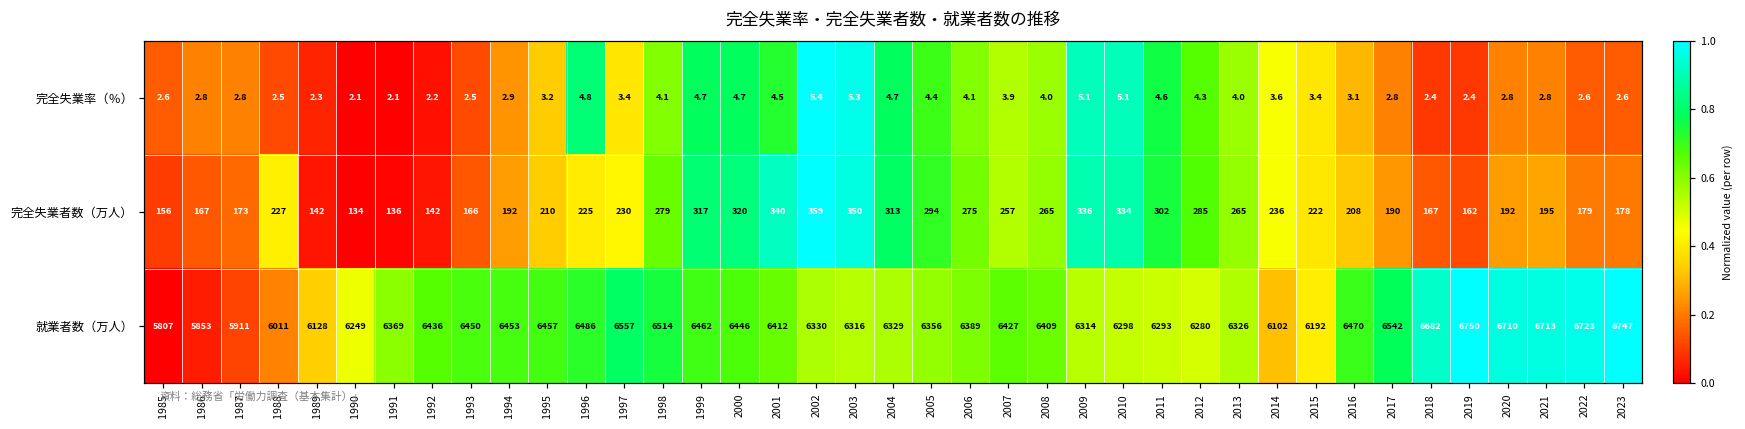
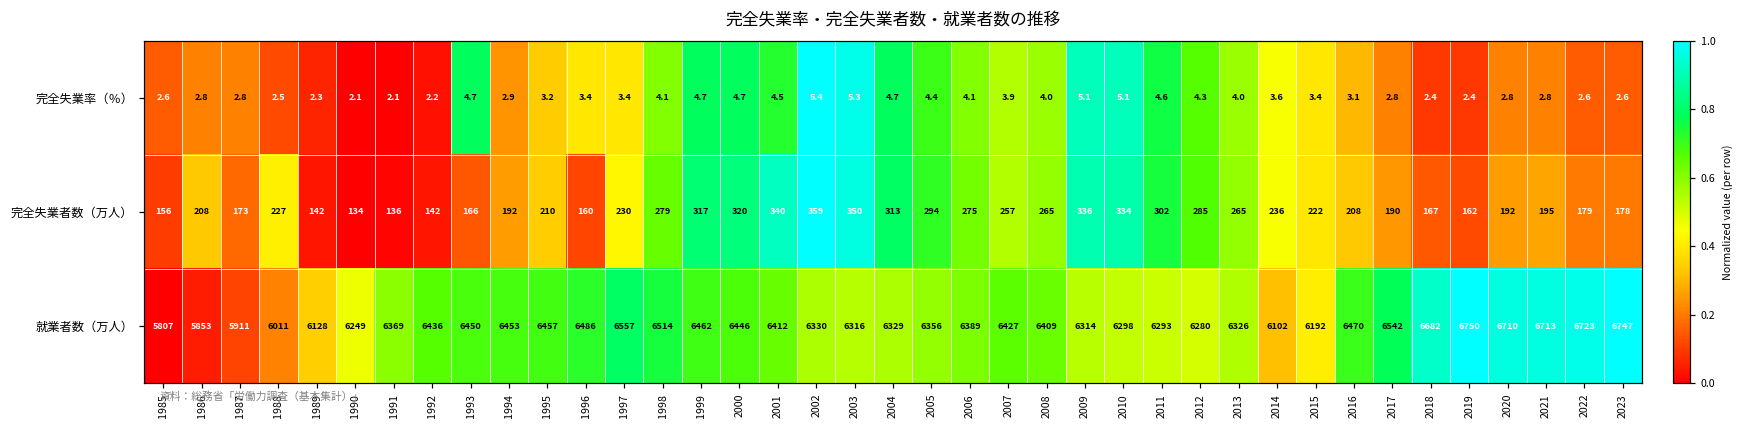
  {
    "完全失業率（％）": {
      "1985": 2.6,
      "1986": 2.8,
      "1987": 2.8,
      "1988": 2.5,
      "1989": 2.3,
      "1990": 2.1,
      "1991": 2.1,
      "1992": 2.2,
-     "1993": 2.5,
+     "1993": 4.7,
      "1994": 2.9,
      "1995": 3.2,
-     "1996": 4.8,
+     "1996": 3.4,
      "1997": 3.4,
      "1998": 4.1,
      "1999": 4.7,
      "2000": 4.7,
      "2001": 4.5,
      "2002": 5.4,
      "2003": 5.3,
      "2004": 4.7,
      "2005": 4.4,
      "2006": 4.1,
      "2007": 3.9,
      "2008": 4.0,
      "2009": 5.1,
      "2010": 5.1,
      "2011": 4.6,
      "2012": 4.3,
      "2013": 4.0,
      "2014": 3.6,
      "2015": 3.4,
      "2016": 3.1,
      "2017": 2.8,
      "2018": 2.4,
      "2019": 2.4,
      "2020": 2.8,
      "2021": 2.8,
      "2022": 2.6,
      "2023": 2.6
    },
    "完全失業者数（万人）": {
      "1985": 156,
-     "1986": 167,
+     "1986": 208,
      "1987": 173,
      "1988": 227,
      "1989": 142,
      "1990": 134,
      "1991": 136,
      "1992": 142,
      "1993": 166,
      "1994": 192,
      "1995": 210,
-     "1996": 225,
+     "1996": 160,
      "1997": 230,
      "1998": 279,
      "1999": 317,
      "2000": 320,
      "2001": 340,
      "2002": 359,
      "2003": 350,
      "2004": 313,
      "2005": 294,
      "2006": 275,
      "2007": 257,
      "2008": 265,
      "2009": 336,
      "2010": 334,
      "2011": 302,
      "2012": 285,
      "2013": 265,
      "2014": 236,
      "2015": 222,
      "2016": 208,
      "2017": 190,
      "2018": 167,
      "2019": 162,
      "2020": 192,
      "2021": 195,
      "2022": 179,
      "2023": 178
    },
    "就業者数（万人）": {
      "1985": 5807,
      "1986": 5853,
      "1987": 5911,
      "1988": 6011,
      "1989": 6128,
      "1990": 6249,
      "1991": 6369,
      "1992": 6436,
      "1993": 6450,
      "1994": 6453,
      "1995": 6457,
      "1996": 6486,
      "1997": 6557,
      "1998": 6514,
      "1999": 6462,
      "2000": 6446,
      "2001": 6412,
      "2002": 6330,
      "2003": 6316,
      "2004": 6329,
      "2005": 6356,
      "2006": 6389,
      "2007": 6427,
      "2008": 6409,
      "2009": 6314,
      "2010": 6298,
      "2011": 6293,
      "2012": 6280,
      "2013": 6326,
      "2014": 6102,
      "2015": 6192,
      "2016": 6470,
      "2017": 6542,
      "2018": 6682,
      "2019": 6750,
      "2020": 6710,
      "2021": 6713,
      "2022": 6723,
      "2023": 6747
    }
  }
